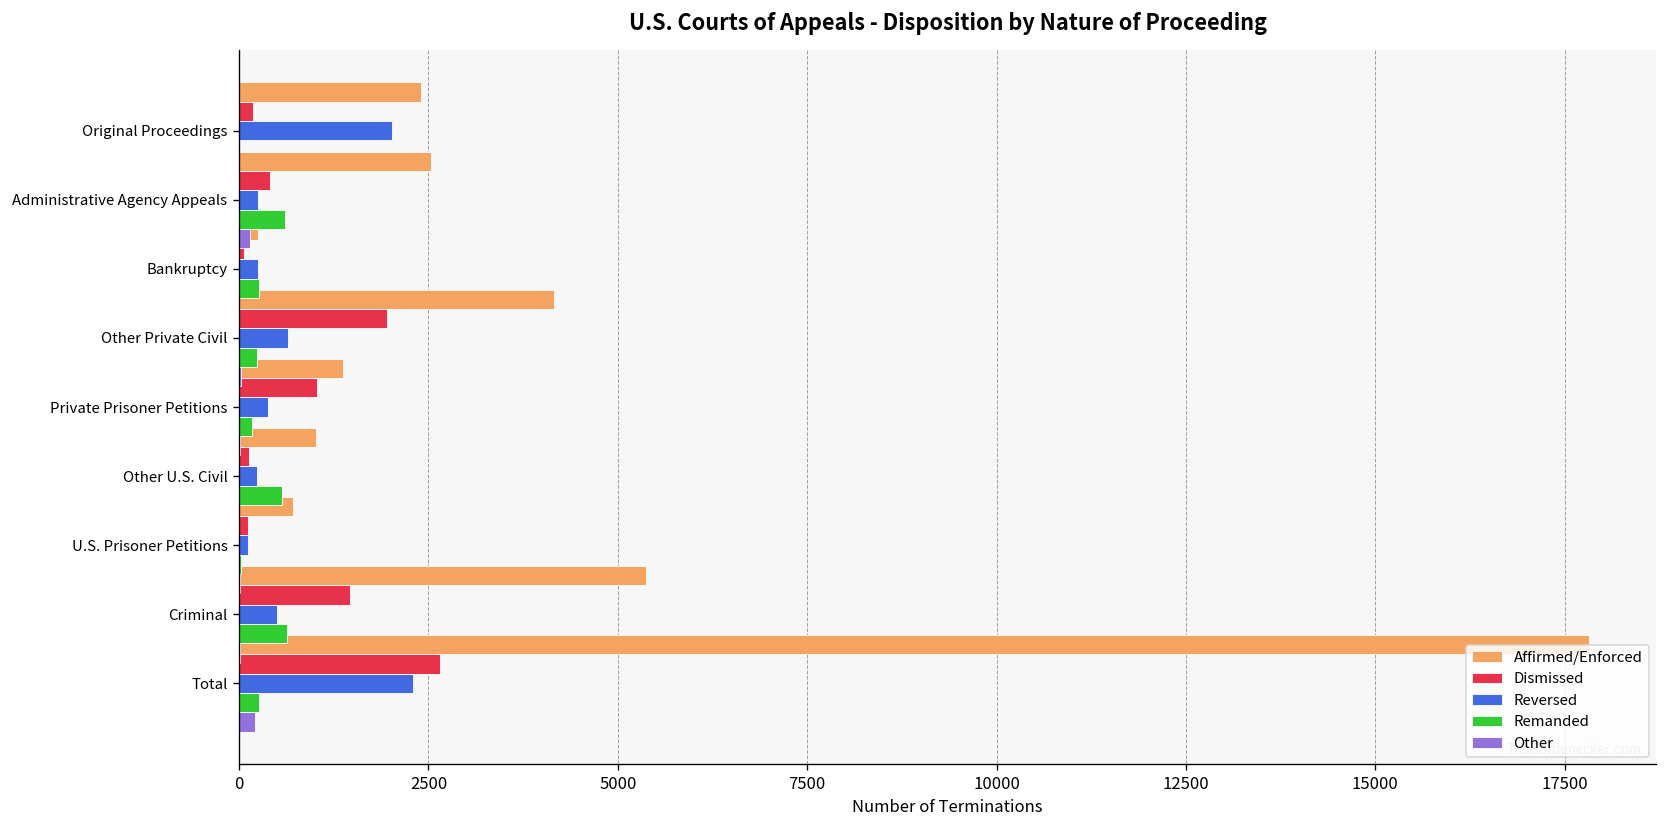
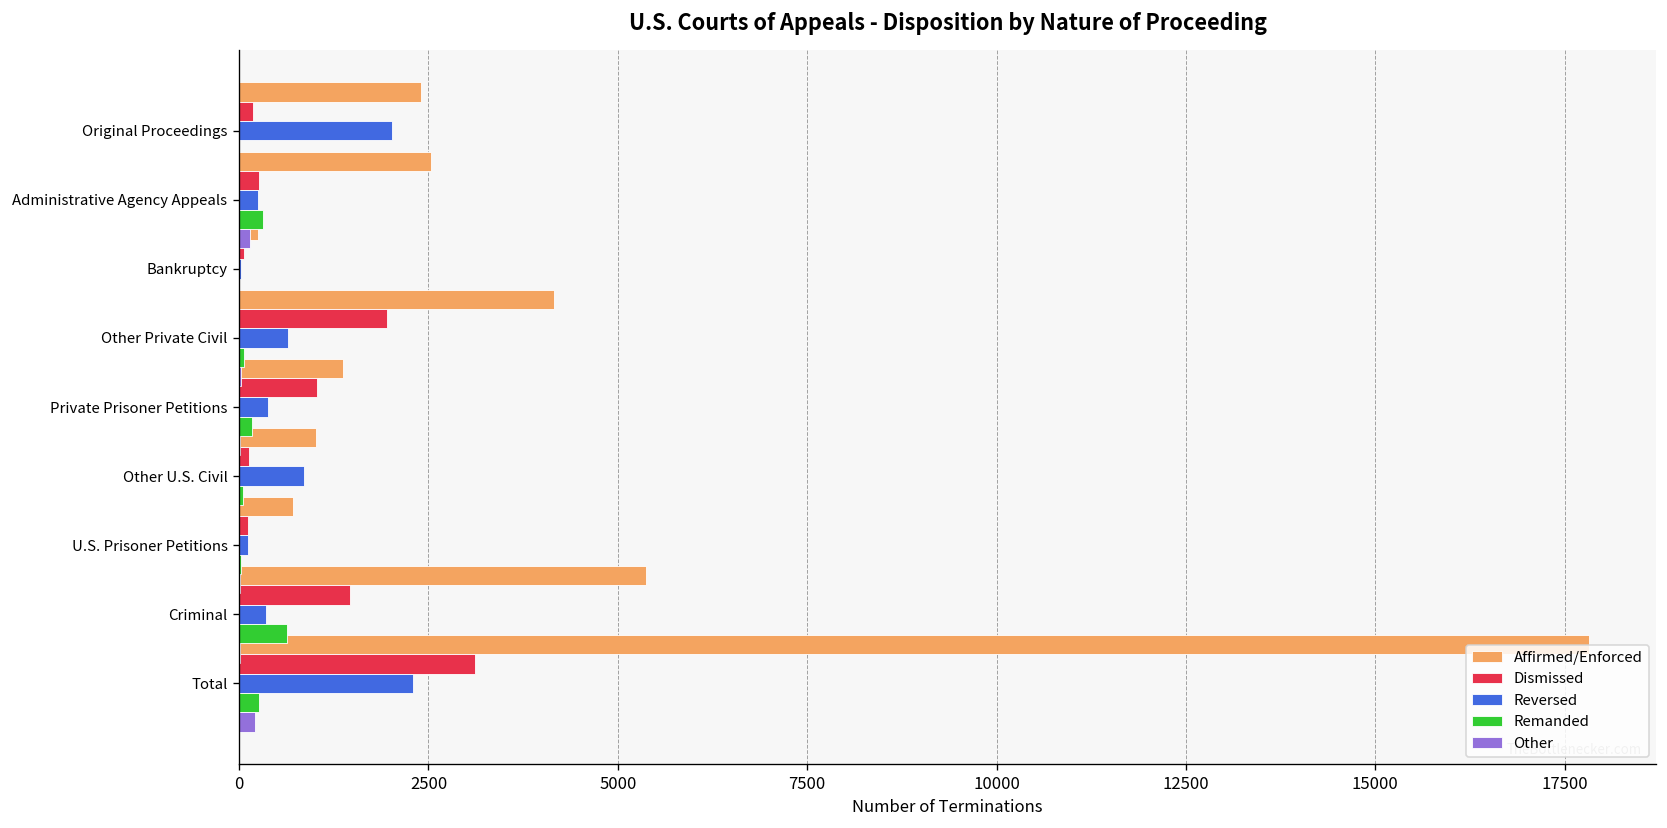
  {
    "Dismissed": {
      "Original Proceedings": 200,
-     "Administrative Agency Appeals": 400,
+     "Administrative Agency Appeals": 300,
      "Bankruptcy": 100,
      "Other Private Civil": 2000,
      "Private Prisoner Petitions": 1000,
      "Other U.S. Civil": 100,
      "U.S. Prisoner Petitions": 100,
      "Criminal": 1500,
-     "Total": 2700
+     "Total": 3100
    },
    "Reversed": {
      "Original Proceedings": 2000,
      "Administrative Agency Appeals": 200,
-     "Bankruptcy": 200,
+     "Bankruptcy": 0,
      "Other Private Civil": 700,
      "Private Prisoner Petitions": 400,
-     "Other U.S. Civil": 200,
+     "Other U.S. Civil": 900,
      "U.S. Prisoner Petitions": 100,
-     "Criminal": 500,
+     "Criminal": 400,
      "Total": 2300
    },
    "Remanded": {
      "Original Proceedings": 0,
-     "Administrative Agency Appeals": 600,
-     "Bankruptcy": 300,
-     "Other Private Civil": 200,
+     "Administrative Agency Appeals": 300,
+     "Bankruptcy": 0,
+     "Other Private Civil": 100,
      "Private Prisoner Petitions": 200,
-     "Other U.S. Civil": 600,
+     "Other U.S. Civil": 0,
      "Criminal": 600,
      "Total": 300
    }
  }
